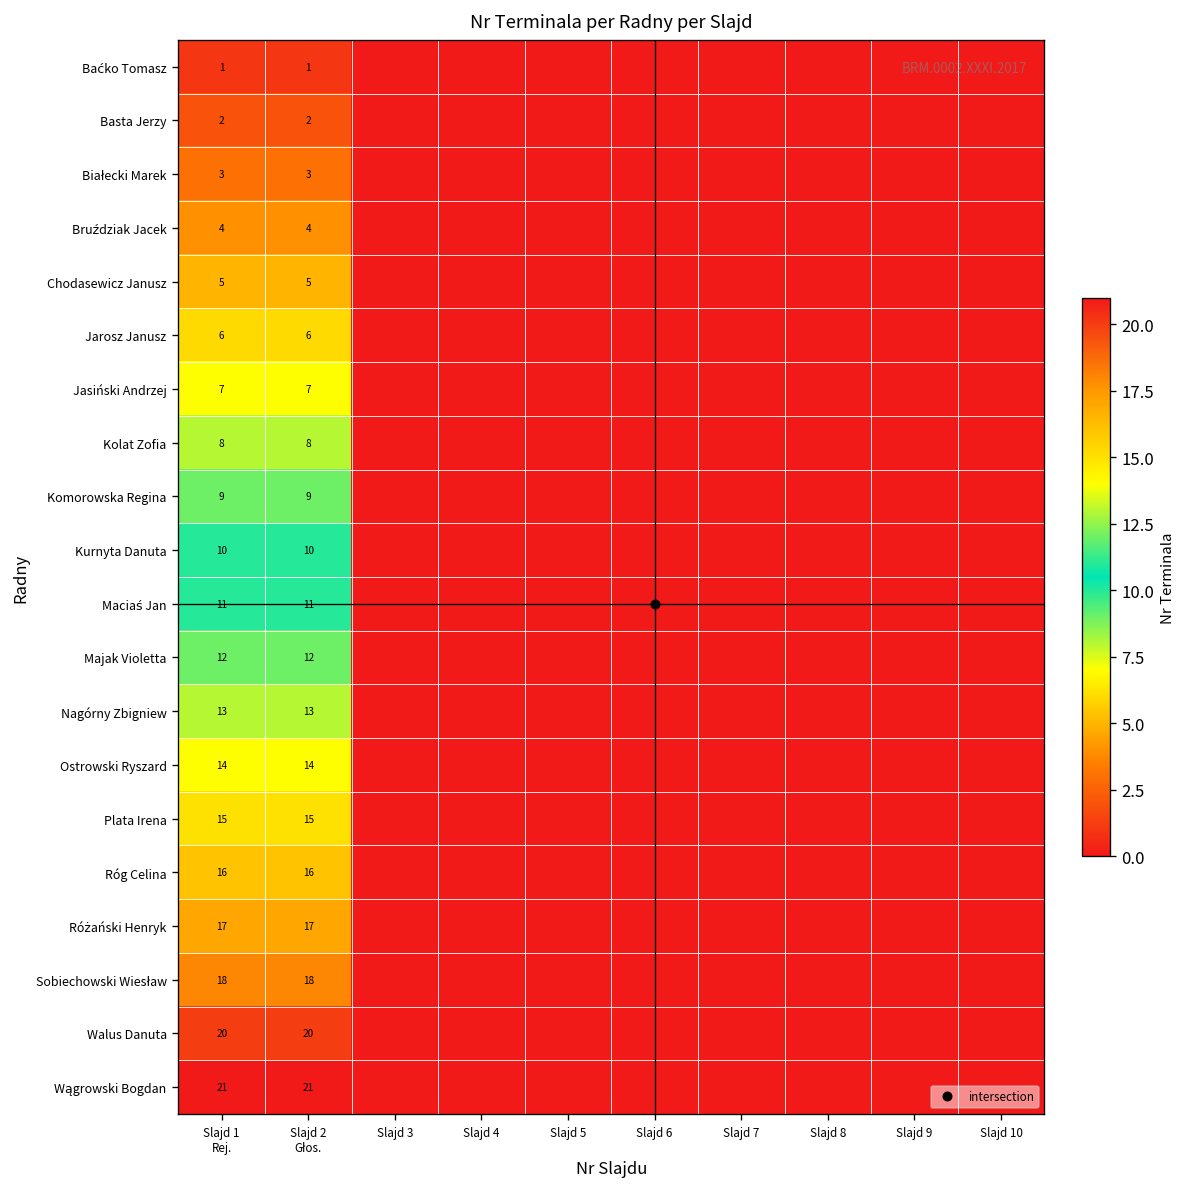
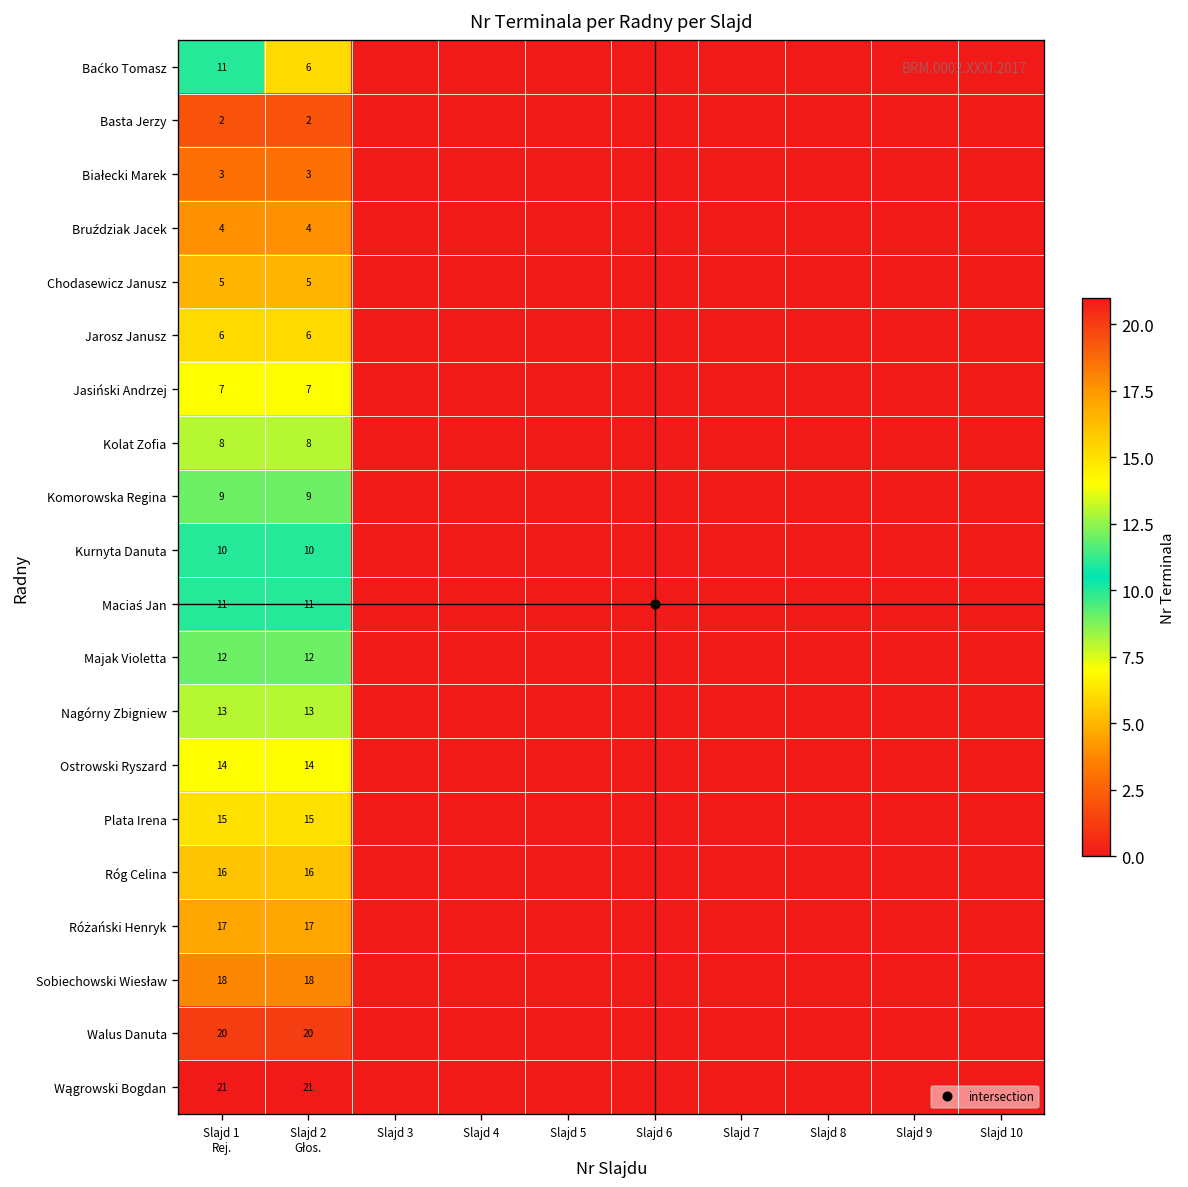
  {
    "Baćko Tomasz": {
-     "Slajd 1 Rej.": 1,
-     "Slajd 2 Głos.": 1
+     "Slajd 1 Rej.": 11,
+     "Slajd 2 Głos.": 6
    },
    "Basta Jerzy": {
      "Slajd 1 Rej.": 2,
      "Slajd 2 Głos.": 2
    },
    "Białecki Marek": {
      "Slajd 1 Rej.": 3,
      "Slajd 2 Głos.": 3
    },
    "Bruździak Jacek": {
      "Slajd 1 Rej.": 4,
      "Slajd 2 Głos.": 4
    },
    "Chodasewicz Janusz": {
      "Slajd 1 Rej.": 5,
      "Slajd 2 Głos.": 5
    },
    "Jarosz Janusz": {
      "Slajd 1 Rej.": 6,
      "Slajd 2 Głos.": 6
    },
    "Jasiński Andrzej": {
      "Slajd 1 Rej.": 7,
      "Slajd 2 Głos.": 7
    },
    "Kolat Zofia": {
      "Slajd 1 Rej.": 8,
      "Slajd 2 Głos.": 8
    },
    "Komorowska Regina": {
      "Slajd 1 Rej.": 9,
      "Slajd 2 Głos.": 9
    },
    "Kurnyta Danuta": {
      "Slajd 1 Rej.": 10,
      "Slajd 2 Głos.": 10
    },
    "Maciaś Jan": {
      "Slajd 1 Rej.": 11,
      "Slajd 2 Głos.": 11
    },
    "Majak Violetta": {
      "Slajd 1 Rej.": 12,
      "Slajd 2 Głos.": 12
    },
    "Nagórny Zbigniew": {
      "Slajd 1 Rej.": 13,
      "Slajd 2 Głos.": 13
    },
    "Ostrowski Ryszard": {
      "Slajd 1 Rej.": 14,
      "Slajd 2 Głos.": 14
    },
    "Plata Irena": {
      "Slajd 1 Rej.": 15,
      "Slajd 2 Głos.": 15
    },
    "Róg Celina": {
      "Slajd 1 Rej.": 16,
      "Slajd 2 Głos.": 16
    },
    "Różański Henryk": {
      "Slajd 1 Rej.": 17,
      "Slajd 2 Głos.": 17
    },
    "Sobiechowski Wiesław": {
      "Slajd 1 Rej.": 18,
      "Slajd 2 Głos.": 18
    },
    "Walus Danuta": {
      "Slajd 1 Rej.": 20,
      "Slajd 2 Głos.": 20
    },
    "Wągrowski Bogdan": {
      "Slajd 1 Rej.": 21,
      "Slajd 2 Głos.": 21
    }
  }
